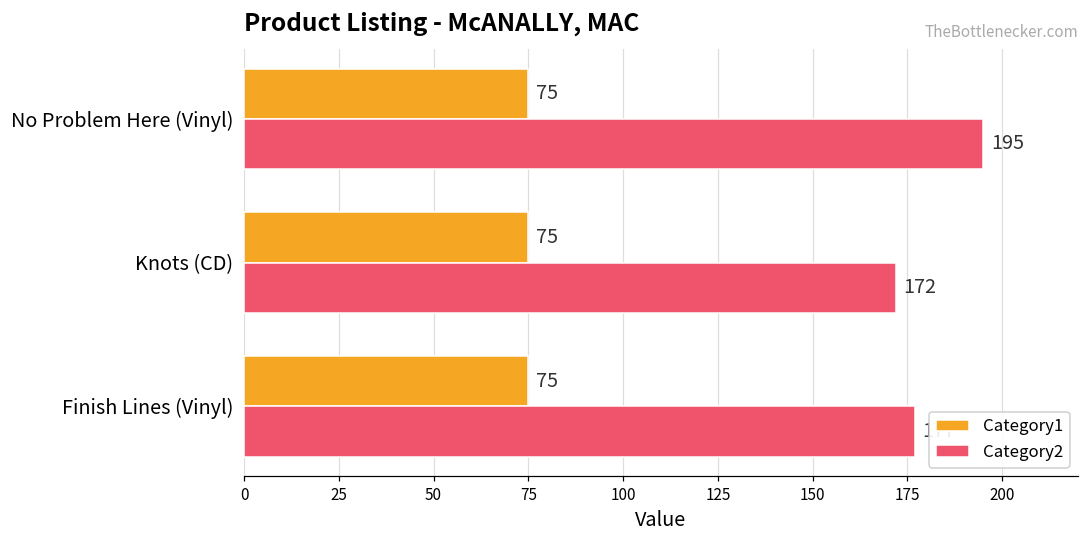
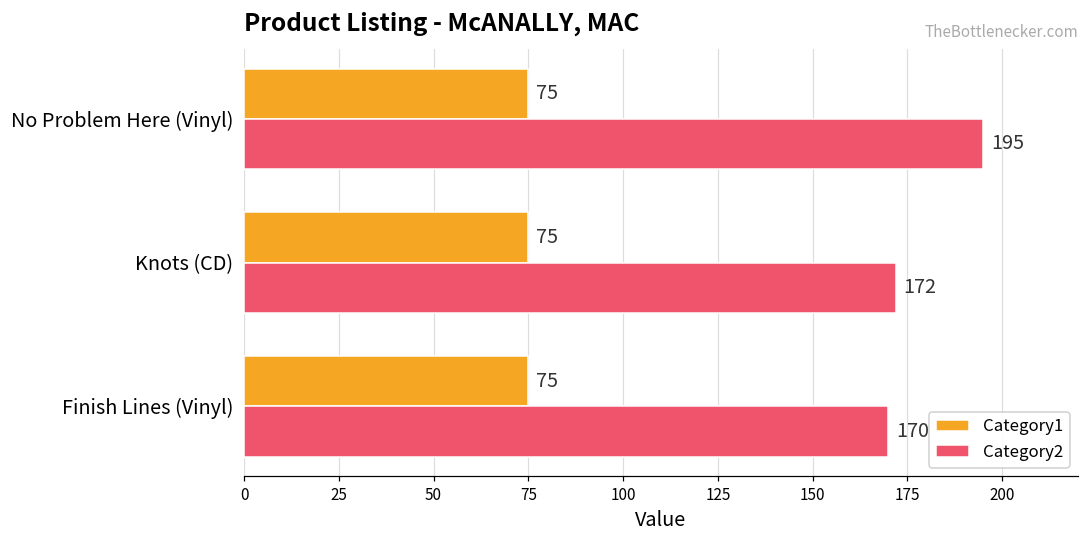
  {
    "Category1": {
      "No Problem Here (Vinyl)": 75,
      "Knots (CD)": 75,
      "Finish Lines (Vinyl)": 75
    },
    "Category2": {
-     "Finish Lines (Vinyl)": 177
+     "Finish Lines (Vinyl)": 170
    }
  }
